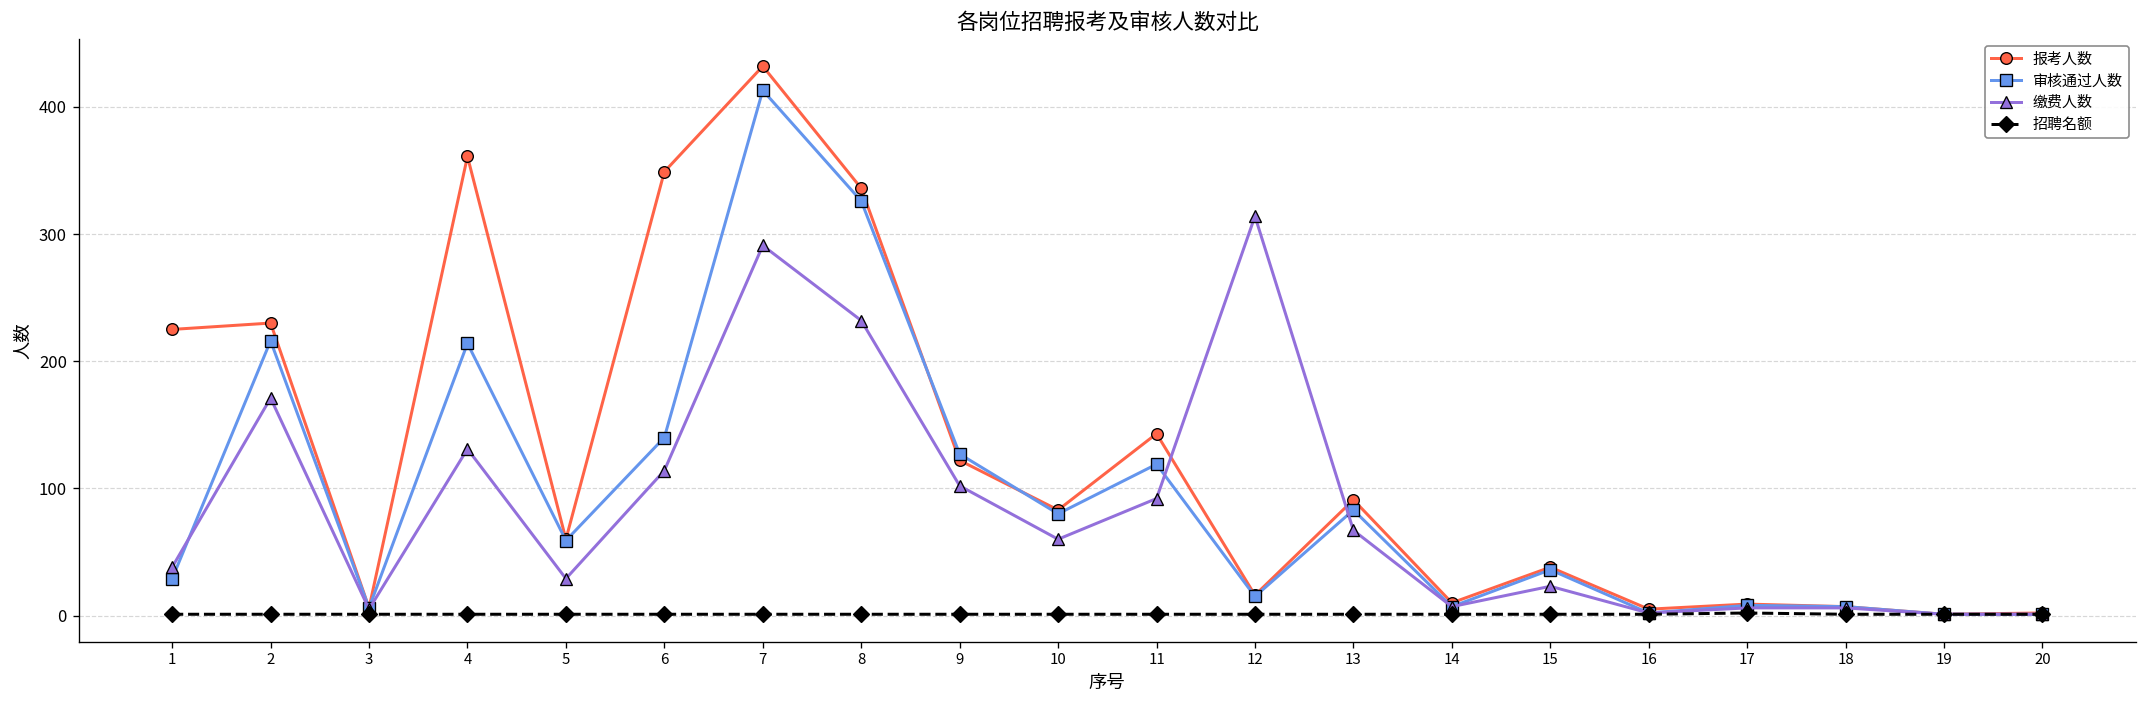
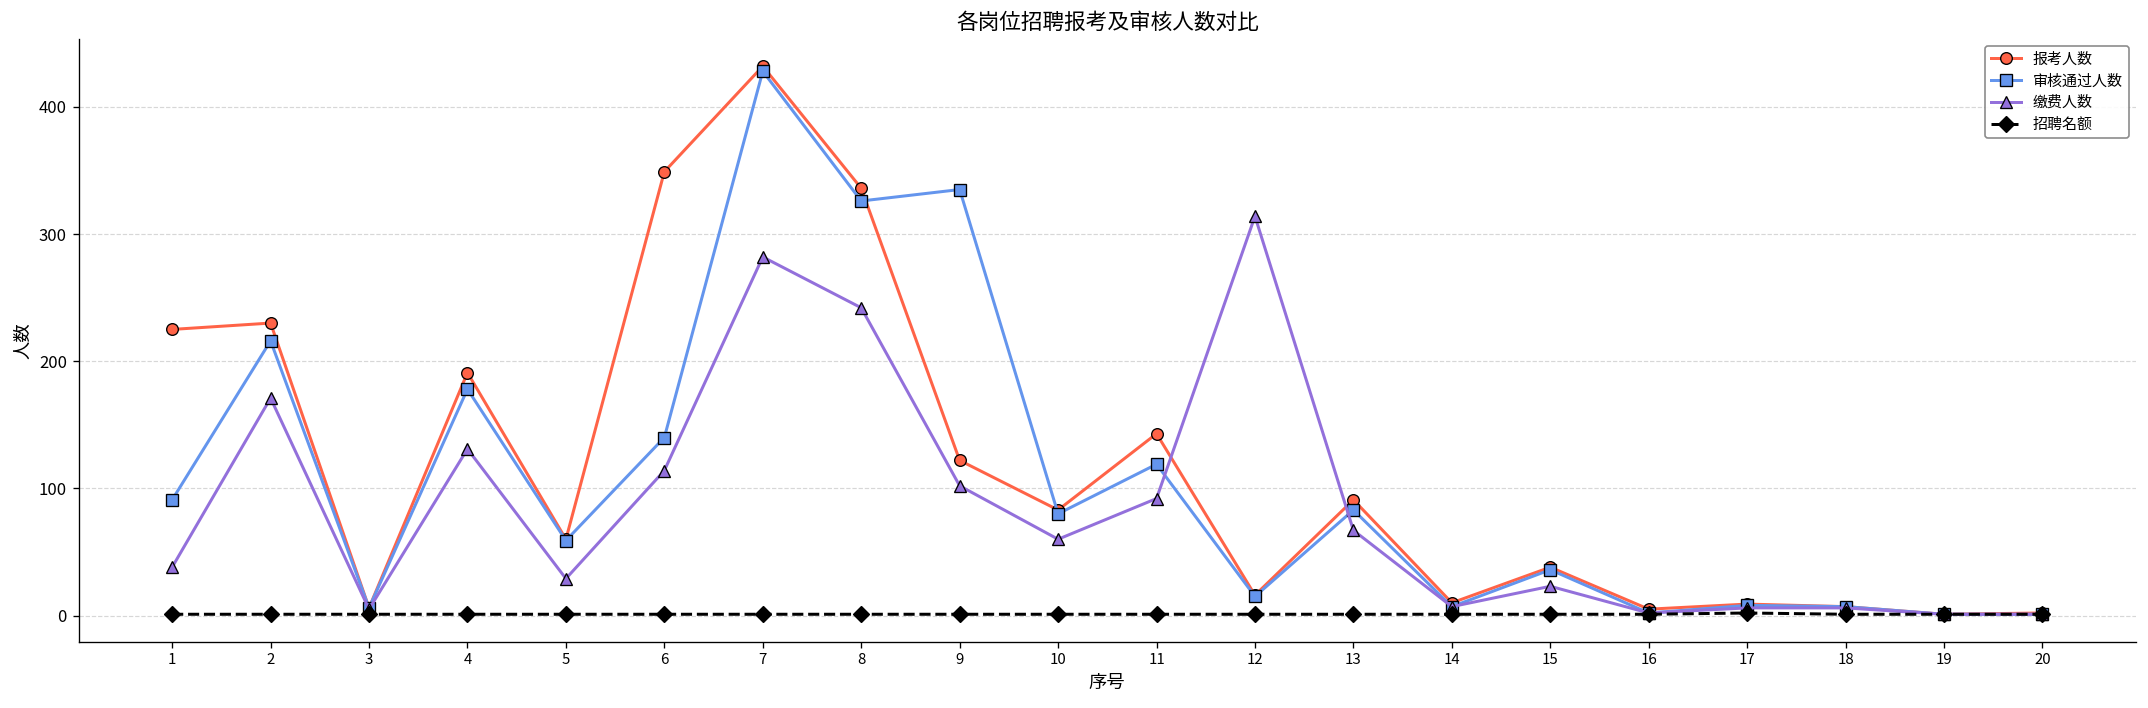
  {
    "报考人数": {
      "1": 225,
      "2": 230,
-     "4": 361,
+     "4": 191,
      "6": 349,
      "7": 432,
      "8": 336,
      "9": 122,
      "10": 83,
      "11": 143,
      "13": 91,
      "14": 10,
      "16": 5
    },
    "审核通过人数": {
-     "1": 29,
+     "1": 91,
      "2": 216,
-     "4": 214,
+     "4": 178,
      "6": 140,
-     "7": 413,
+     "7": 428,
      "8": 326,
-     "9": 127,
+     "9": 335,
      "10": 80,
      "11": 119,
      "13": 83
    },
    "缴费人数": {
      "1": 38,
      "2": 171,
      "4": 131,
      "5": 29,
      "6": 114,
-     "7": 291,
-     "8": 232,
+     "7": 282,
+     "8": 242,
      "9": 102,
      "10": 60,
      "11": 92,
      "12": 314,
      "13": 67,
      "15": 23
    },
    "招聘名额": {
      "1": 1,
      "2": 1,
      "3": 1,
      "4": 1,
      "5": 1,
      "6": 1,
      "7": 1,
      "8": 1,
      "9": 1,
      "10": 1,
      "11": 1,
      "12": 1,
      "13": 1,
      "14": 1,
      "15": 1,
      "17": 2,
      "18": 1
    }
  }
